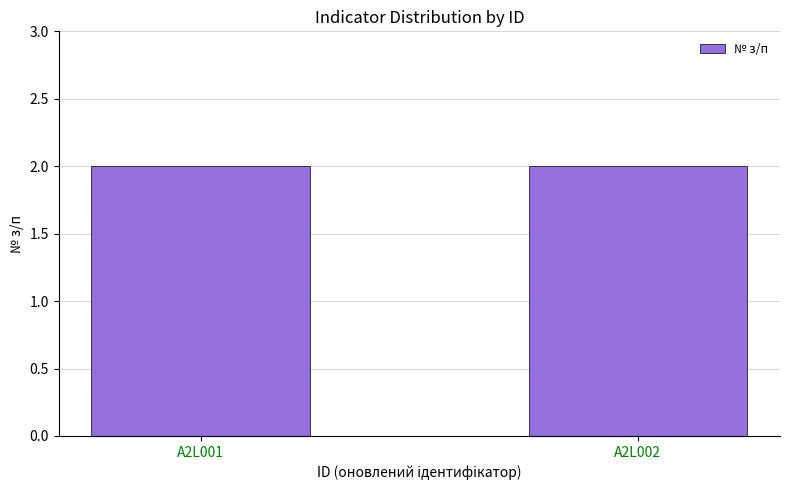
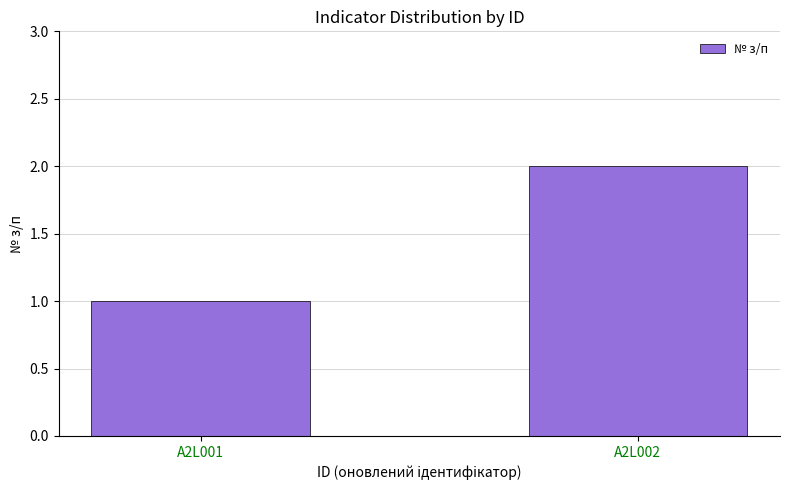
  {
-   "A2L001": 2,
+   "A2L001": 1,
    "A2L002": 2
  }
